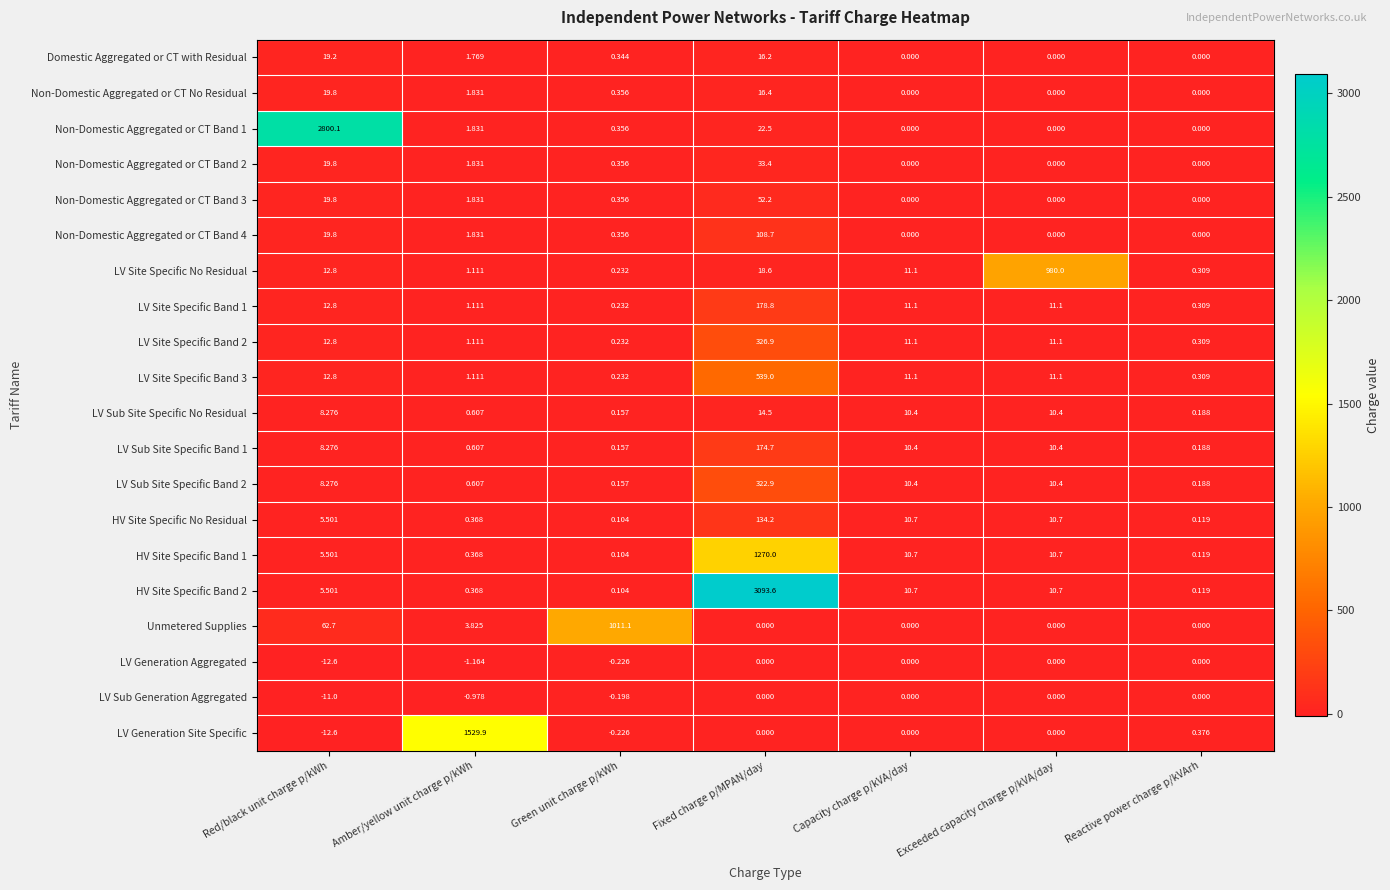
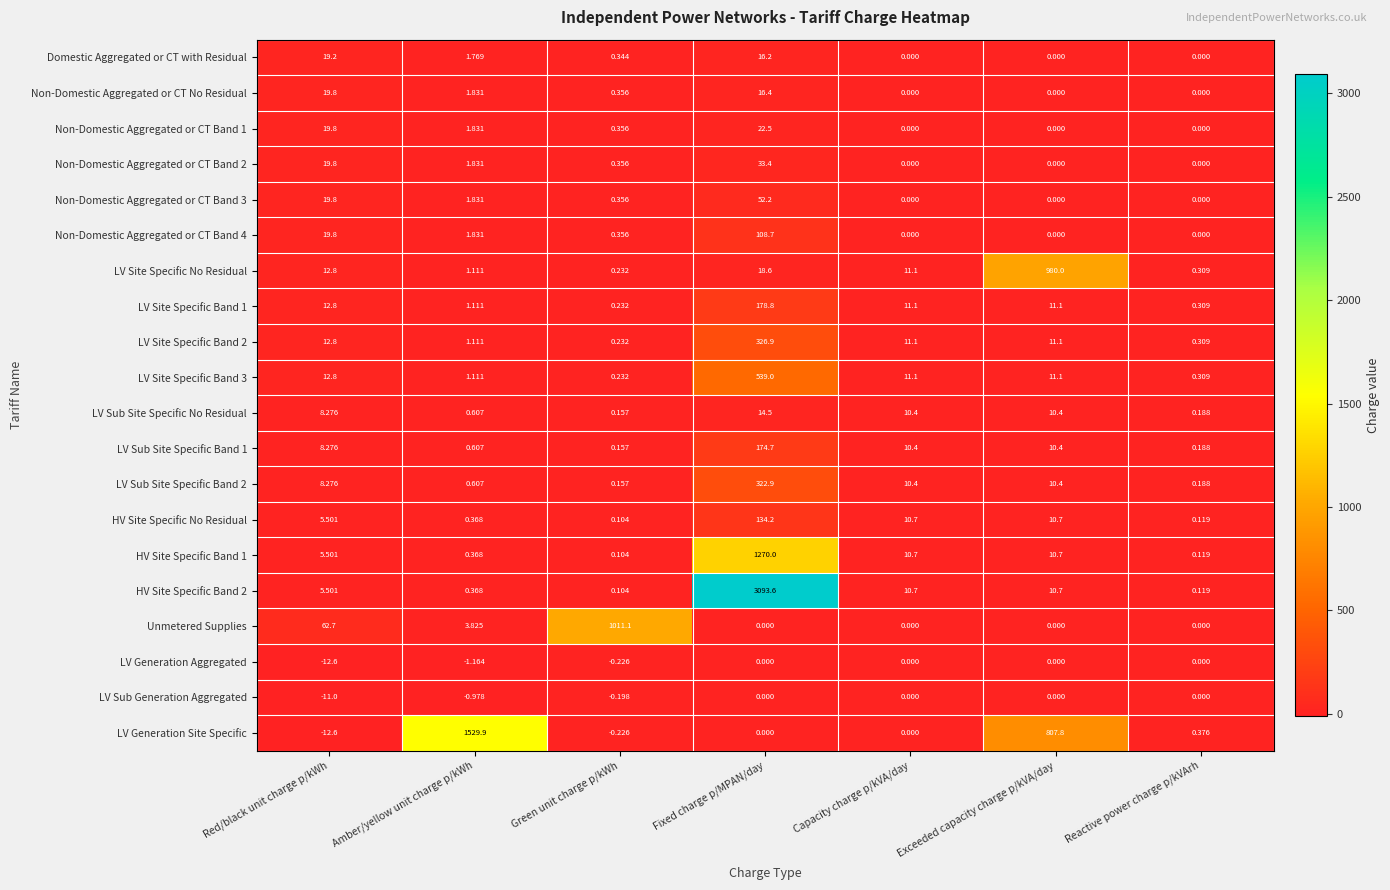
  {
    "Domestic Aggregated or CT with Residual": {
      "Red/black unit charge p/kWh": 19.2,
      "Amber/yellow unit charge p/kWh": 1.769,
      "Green unit charge p/kWh": 0.344,
      "Fixed charge p/MPAN/day": 16.2,
      "Capacity charge p/kVA/day": 0.000,
      "Exceeded capacity charge p/kVA/day": 0.000,
      "Reactive power charge p/kVArh": 0.000
    },
    "Non-Domestic Aggregated or CT No Residual": {
      "Red/black unit charge p/kWh": 19.8,
      "Amber/yellow unit charge p/kWh": 1.831,
      "Green unit charge p/kWh": 0.356,
      "Fixed charge p/MPAN/day": 16.4,
      "Capacity charge p/kVA/day": 0.000,
      "Exceeded capacity charge p/kVA/day": 0.000,
      "Reactive power charge p/kVArh": 0.000
    },
    "Non-Domestic Aggregated or CT Band 1": {
-     "Red/black unit charge p/kWh": 2800.1,
+     "Red/black unit charge p/kWh": 19.8,
      "Amber/yellow unit charge p/kWh": 1.831,
      "Green unit charge p/kWh": 0.356,
      "Fixed charge p/MPAN/day": 22.5,
      "Capacity charge p/kVA/day": 0.000,
      "Exceeded capacity charge p/kVA/day": 0.000,
      "Reactive power charge p/kVArh": 0.000
    },
    "Non-Domestic Aggregated or CT Band 2": {
      "Red/black unit charge p/kWh": 19.8,
      "Amber/yellow unit charge p/kWh": 1.831,
      "Green unit charge p/kWh": 0.356,
      "Fixed charge p/MPAN/day": 33.4,
      "Capacity charge p/kVA/day": 0.000,
      "Exceeded capacity charge p/kVA/day": 0.000,
      "Reactive power charge p/kVArh": 0.000
    },
    "Non-Domestic Aggregated or CT Band 3": {
      "Red/black unit charge p/kWh": 19.8,
      "Amber/yellow unit charge p/kWh": 1.831,
      "Green unit charge p/kWh": 0.356,
      "Fixed charge p/MPAN/day": 52.2,
      "Capacity charge p/kVA/day": 0.000,
      "Exceeded capacity charge p/kVA/day": 0.000,
      "Reactive power charge p/kVArh": 0.000
    },
    "Non-Domestic Aggregated or CT Band 4": {
      "Red/black unit charge p/kWh": 19.8,
      "Amber/yellow unit charge p/kWh": 1.831,
      "Green unit charge p/kWh": 0.356,
      "Fixed charge p/MPAN/day": 108.7,
      "Capacity charge p/kVA/day": 0.000,
      "Exceeded capacity charge p/kVA/day": 0.000,
      "Reactive power charge p/kVArh": 0.000
    },
    "LV Site Specific No Residual": {
      "Red/black unit charge p/kWh": 12.8,
      "Amber/yellow unit charge p/kWh": 1.111,
      "Green unit charge p/kWh": 0.232,
      "Fixed charge p/MPAN/day": 18.6,
      "Capacity charge p/kVA/day": 11.1,
      "Exceeded capacity charge p/kVA/day": 980.0,
      "Reactive power charge p/kVArh": 0.309
    },
    "LV Site Specific Band 1": {
      "Red/black unit charge p/kWh": 12.8,
      "Amber/yellow unit charge p/kWh": 1.111,
      "Green unit charge p/kWh": 0.232,
      "Fixed charge p/MPAN/day": 178.8,
      "Capacity charge p/kVA/day": 11.1,
      "Exceeded capacity charge p/kVA/day": 11.1,
      "Reactive power charge p/kVArh": 0.309
    },
    "LV Site Specific Band 2": {
      "Red/black unit charge p/kWh": 12.8,
      "Amber/yellow unit charge p/kWh": 1.111,
      "Green unit charge p/kWh": 0.232,
      "Fixed charge p/MPAN/day": 326.9,
      "Capacity charge p/kVA/day": 11.1,
      "Exceeded capacity charge p/kVA/day": 11.1,
      "Reactive power charge p/kVArh": 0.309
    },
    "LV Site Specific Band 3": {
      "Red/black unit charge p/kWh": 12.8,
      "Amber/yellow unit charge p/kWh": 1.111,
      "Green unit charge p/kWh": 0.232,
      "Fixed charge p/MPAN/day": 539.0,
      "Capacity charge p/kVA/day": 11.1,
      "Exceeded capacity charge p/kVA/day": 11.1,
      "Reactive power charge p/kVArh": 0.309
    },
    "LV Sub Site Specific No Residual": {
      "Red/black unit charge p/kWh": 8.276,
      "Amber/yellow unit charge p/kWh": 0.607,
      "Green unit charge p/kWh": 0.157,
      "Fixed charge p/MPAN/day": 14.5,
      "Capacity charge p/kVA/day": 10.4,
      "Exceeded capacity charge p/kVA/day": 10.4,
      "Reactive power charge p/kVArh": 0.188
    },
    "LV Sub Site Specific Band 1": {
      "Red/black unit charge p/kWh": 8.276,
      "Amber/yellow unit charge p/kWh": 0.607,
      "Green unit charge p/kWh": 0.157,
      "Fixed charge p/MPAN/day": 174.7,
      "Capacity charge p/kVA/day": 10.4,
      "Exceeded capacity charge p/kVA/day": 10.4,
      "Reactive power charge p/kVArh": 0.188
    },
    "LV Sub Site Specific Band 2": {
      "Red/black unit charge p/kWh": 8.276,
      "Amber/yellow unit charge p/kWh": 0.607,
      "Green unit charge p/kWh": 0.157,
      "Fixed charge p/MPAN/day": 322.9,
      "Capacity charge p/kVA/day": 10.4,
      "Exceeded capacity charge p/kVA/day": 10.4,
      "Reactive power charge p/kVArh": 0.188
    },
    "HV Site Specific No Residual": {
      "Red/black unit charge p/kWh": 5.501,
      "Amber/yellow unit charge p/kWh": 0.368,
      "Green unit charge p/kWh": 0.104,
      "Fixed charge p/MPAN/day": 134.2,
      "Capacity charge p/kVA/day": 10.7,
      "Exceeded capacity charge p/kVA/day": 10.7,
      "Reactive power charge p/kVArh": 0.119
    },
    "HV Site Specific Band 1": {
      "Red/black unit charge p/kWh": 5.501,
      "Amber/yellow unit charge p/kWh": 0.368,
      "Green unit charge p/kWh": 0.104,
      "Fixed charge p/MPAN/day": 1270.0,
      "Capacity charge p/kVA/day": 10.7,
      "Exceeded capacity charge p/kVA/day": 10.7,
      "Reactive power charge p/kVArh": 0.119
    },
    "HV Site Specific Band 2": {
      "Red/black unit charge p/kWh": 5.501,
      "Amber/yellow unit charge p/kWh": 0.368,
      "Green unit charge p/kWh": 0.104,
      "Fixed charge p/MPAN/day": 3093.6,
      "Capacity charge p/kVA/day": 10.7,
      "Exceeded capacity charge p/kVA/day": 10.7,
      "Reactive power charge p/kVArh": 0.119
    },
    "Unmetered Supplies": {
      "Red/black unit charge p/kWh": 62.7,
      "Amber/yellow unit charge p/kWh": 3.825,
      "Green unit charge p/kWh": 1011.1,
      "Fixed charge p/MPAN/day": 0.000,
      "Capacity charge p/kVA/day": 0.000,
      "Exceeded capacity charge p/kVA/day": 0.000,
      "Reactive power charge p/kVArh": 0.000
    },
    "LV Generation Aggregated": {
      "Red/black unit charge p/kWh": -12.6,
      "Amber/yellow unit charge p/kWh": -1.164,
      "Green unit charge p/kWh": -0.226,
      "Fixed charge p/MPAN/day": 0.000,
      "Capacity charge p/kVA/day": 0.000,
      "Exceeded capacity charge p/kVA/day": 0.000,
      "Reactive power charge p/kVArh": 0.000
    },
    "LV Sub Generation Aggregated": {
      "Red/black unit charge p/kWh": -11.0,
      "Amber/yellow unit charge p/kWh": -0.978,
      "Green unit charge p/kWh": -0.198,
      "Fixed charge p/MPAN/day": 0.000,
      "Capacity charge p/kVA/day": 0.000,
      "Exceeded capacity charge p/kVA/day": 0.000,
      "Reactive power charge p/kVArh": 0.000
    },
    "LV Generation Site Specific": {
      "Red/black unit charge p/kWh": -12.6,
      "Amber/yellow unit charge p/kWh": 1529.9,
      "Green unit charge p/kWh": -0.226,
      "Fixed charge p/MPAN/day": 0.000,
      "Capacity charge p/kVA/day": 0.000,
-     "Exceeded capacity charge p/kVA/day": 0.000,
+     "Exceeded capacity charge p/kVA/day": 807.8,
      "Reactive power charge p/kVArh": 0.376
    }
  }
